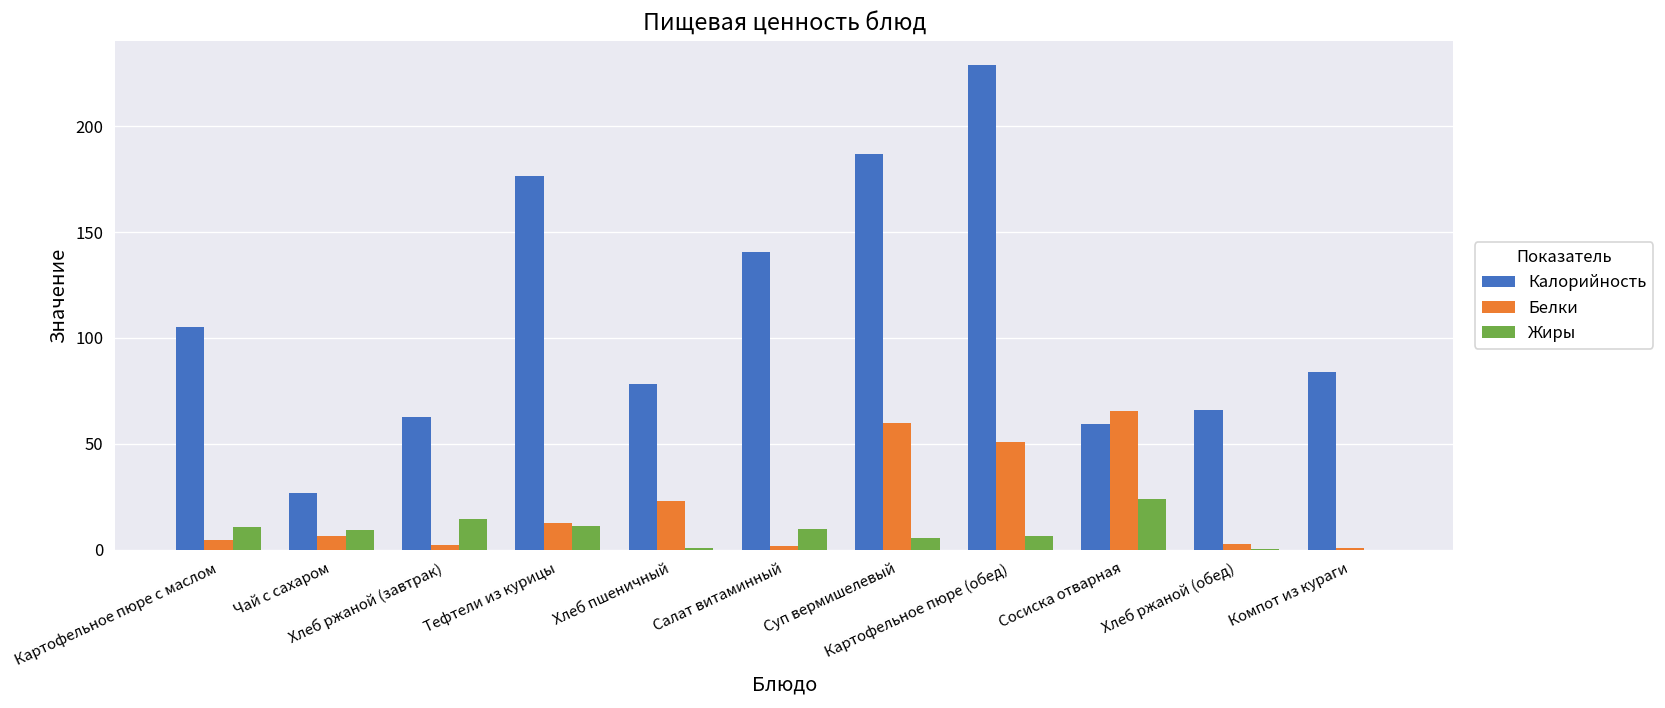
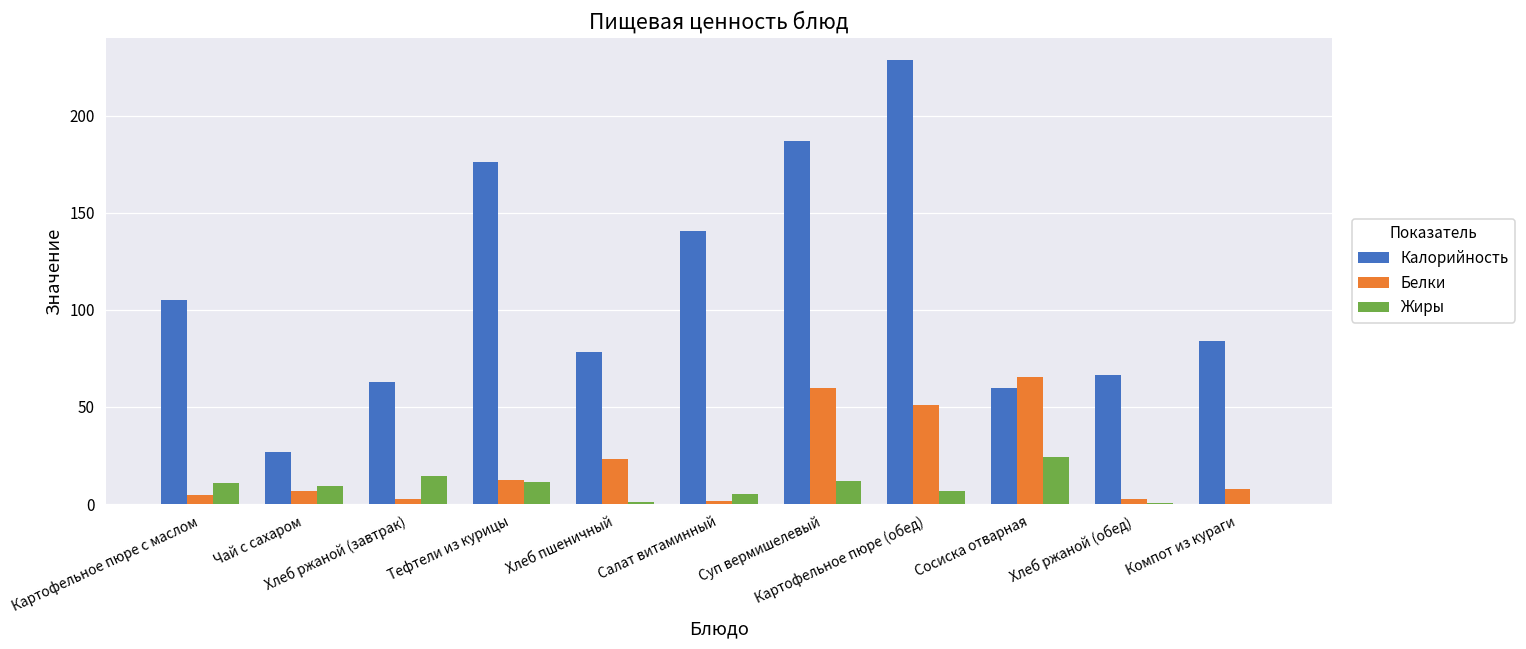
  {
    "Калорийность": {
      "Картофельное пюре с маслом": 105,
      "Чай с сахаром": 27,
      "Хлеб ржаной (завтрак)": 63,
      "Тефтели из курицы": 176,
      "Хлеб пшеничный": 79,
      "Салат витаминный": 141,
      "Суп вермишелевый": 187,
      "Картофельное пюре (обед)": 229,
      "Сосиска отварная": 60,
      "Хлеб ржаной (обед)": 66,
      "Компот из кураги": 84
    },
    "Белки": {
      "Картофельное пюре с маслом": 5,
      "Чай с сахаром": 7,
      "Хлеб ржаной (завтрак)": 2,
      "Тефтели из курицы": 13,
      "Хлеб пшеничный": 23,
      "Салат витаминный": 2,
      "Суп вермишелевый": 60,
      "Картофельное пюре (обед)": 51,
      "Сосиска отварная": 65,
      "Хлеб ржаной (обед)": 3,
-     "Компот из кураги": 1
+     "Компот из кураги": 8
    },
    "Жиры": {
      "Картофельное пюре с маслом": 11,
      "Чай с сахаром": 9,
      "Хлеб ржаной (завтрак)": 14,
      "Тефтели из курицы": 11,
-     "Салат витаминный": 10,
-     "Суп вермишелевый": 6,
+     "Салат витаминный": 5,
+     "Суп вермишелевый": 12,
      "Картофельное пюре (обед)": 7,
      "Сосиска отварная": 24,
      "Компот из кураги": 0
    }
  }
